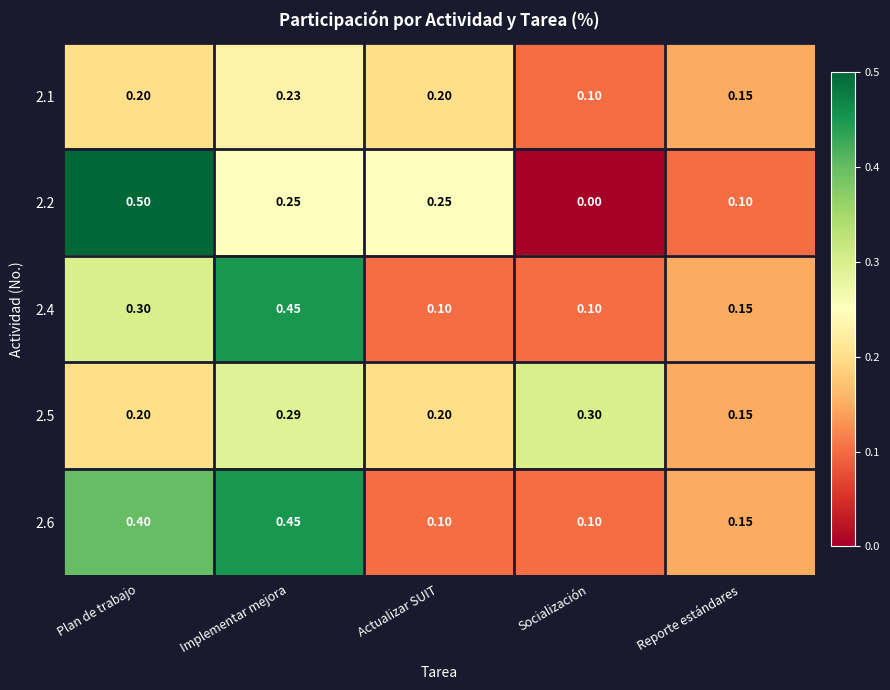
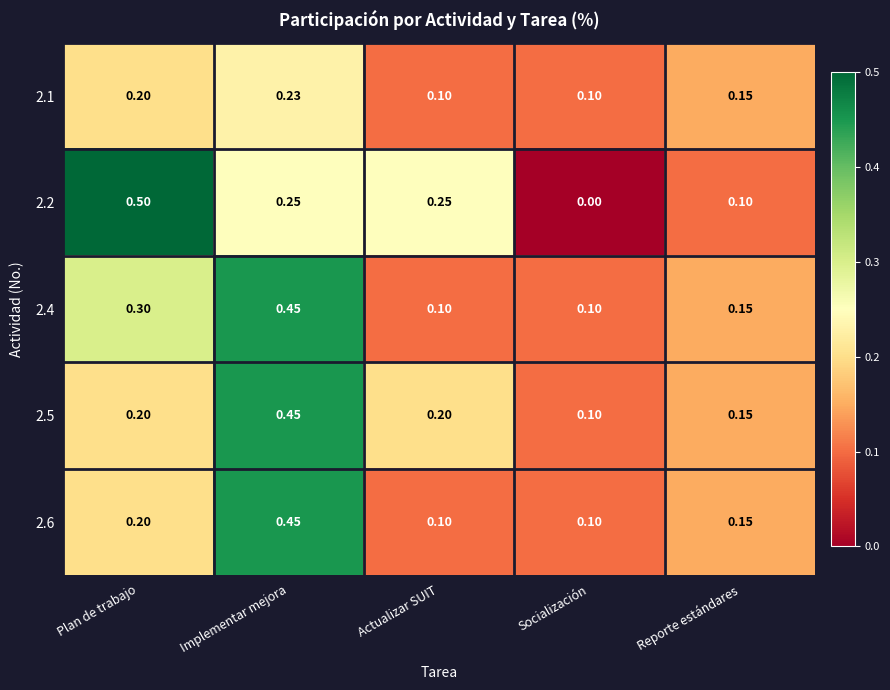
  {
    "2.1": {
      "Plan de trabajo": 0.20,
      "Implementar mejora": 0.23,
-     "Actualizar SUIT": 0.20,
+     "Actualizar SUIT": 0.10,
      "Socialización": 0.10,
      "Reporte estándares": 0.15
    },
    "2.2": {
      "Plan de trabajo": 0.50,
      "Implementar mejora": 0.25,
      "Actualizar SUIT": 0.25,
      "Socialización": 0.00,
      "Reporte estándares": 0.10
    },
    "2.4": {
      "Plan de trabajo": 0.30,
      "Implementar mejora": 0.45,
      "Actualizar SUIT": 0.10,
      "Socialización": 0.10,
      "Reporte estándares": 0.15
    },
    "2.5": {
      "Plan de trabajo": 0.20,
-     "Implementar mejora": 0.29,
+     "Implementar mejora": 0.45,
      "Actualizar SUIT": 0.20,
-     "Socialización": 0.30,
+     "Socialización": 0.10,
      "Reporte estándares": 0.15
    },
    "2.6": {
-     "Plan de trabajo": 0.40,
+     "Plan de trabajo": 0.20,
      "Implementar mejora": 0.45,
      "Actualizar SUIT": 0.10,
      "Socialización": 0.10,
      "Reporte estándares": 0.15
    }
  }
